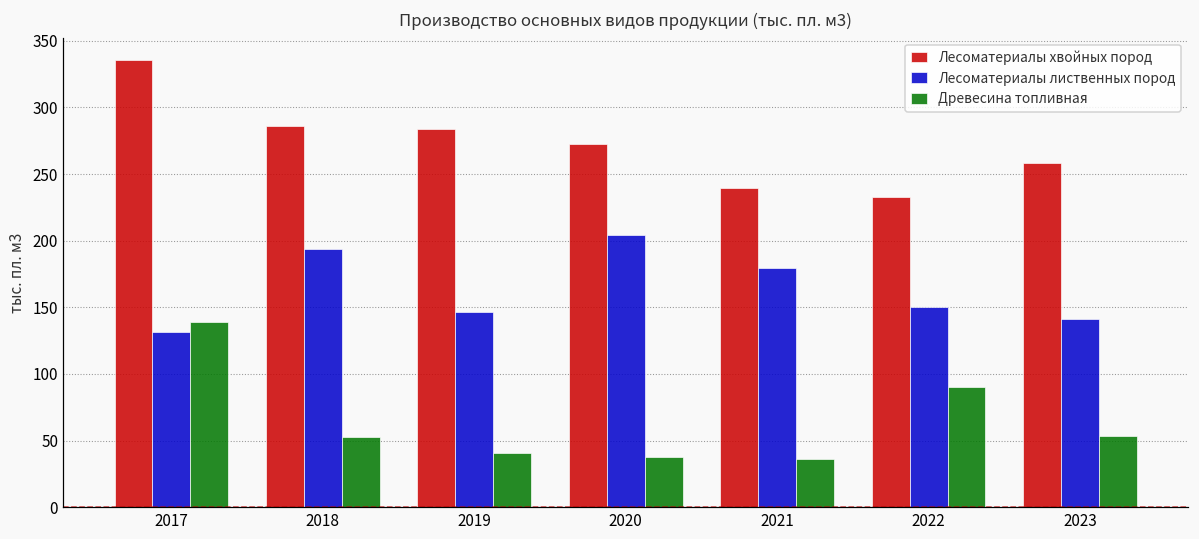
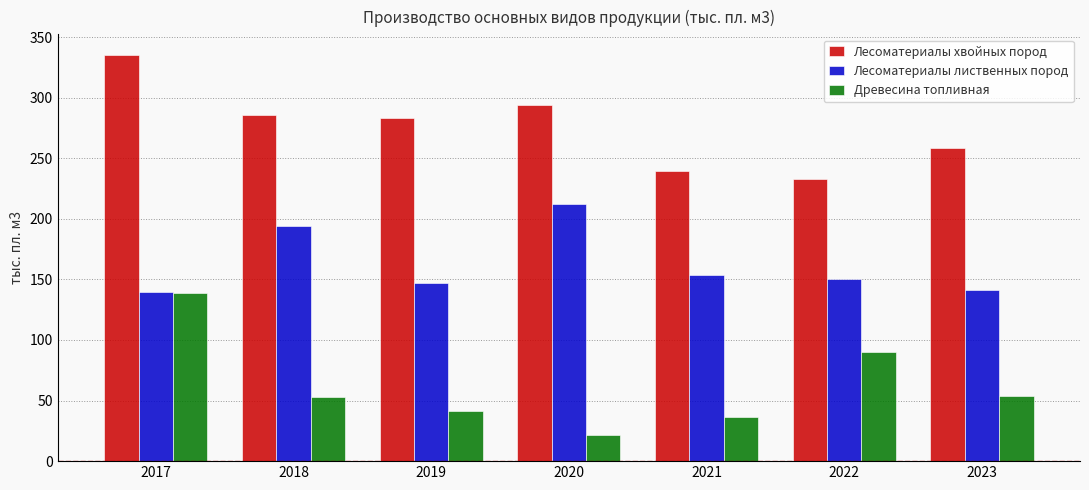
  {
    "Лесоматериалы хвойных пород": {
      "2017": 336,
      "2018": 286,
      "2019": 284,
-     "2020": 273,
+     "2020": 294,
      "2021": 240,
      "2022": 233,
      "2023": 259
    },
    "Лесоматериалы лиственных пород": {
-     "2017": 132,
+     "2017": 140,
      "2018": 194,
      "2019": 147,
-     "2020": 204,
-     "2021": 180,
+     "2020": 212,
+     "2021": 154,
      "2022": 150,
      "2023": 141
    },
    "Древесина топливная": {
      "2017": 139,
      "2018": 53,
      "2019": 41,
-     "2020": 38,
+     "2020": 21,
      "2021": 36,
      "2022": 90,
      "2023": 53
    }
  }
